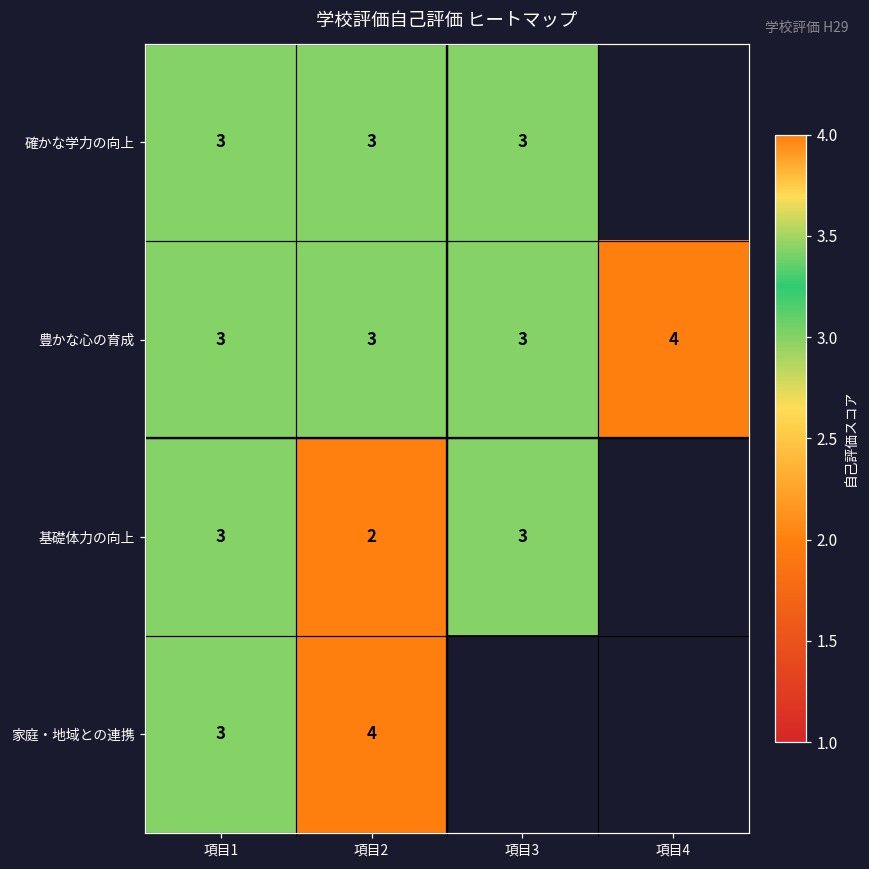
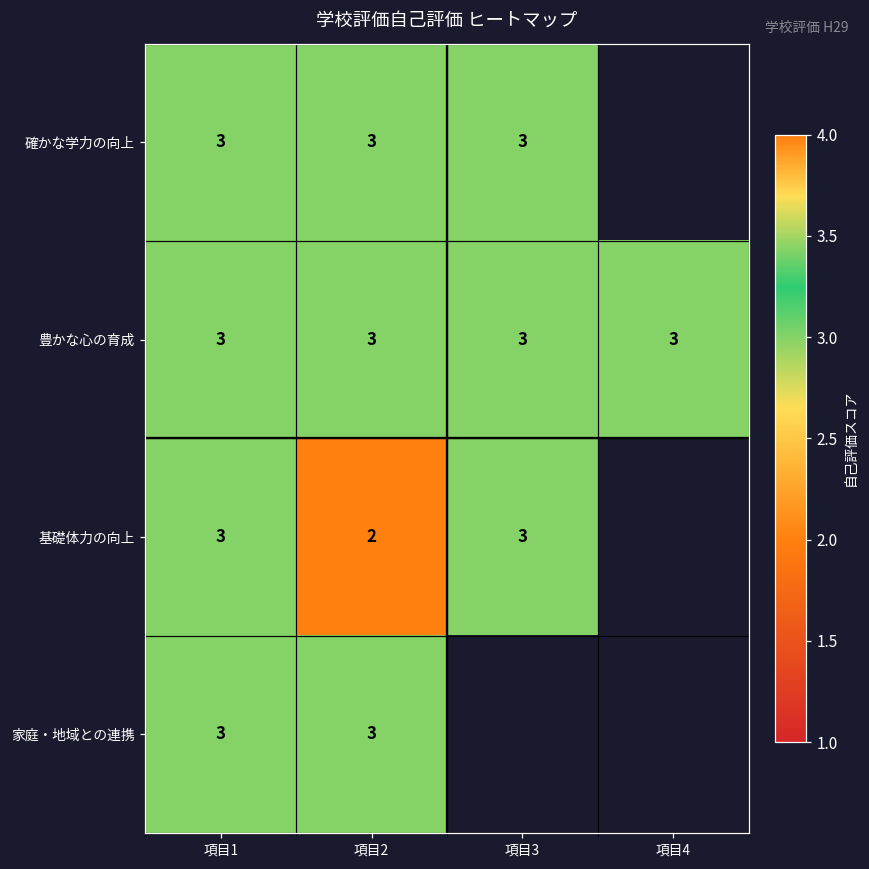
  {
    "確かな学力の向上": {
      "項目1": 3,
      "項目2": 3,
      "項目3": 3
    },
    "豊かな心の育成": {
      "項目1": 3,
      "項目2": 3,
      "項目3": 3,
-     "項目4": 4
+     "項目4": 3
    },
    "基礎体力の向上": {
      "項目1": 3,
      "項目2": 2,
      "項目3": 3
    },
    "家庭・地域との連携": {
      "項目1": 3,
-     "項目2": 4
+     "項目2": 3
    }
  }
